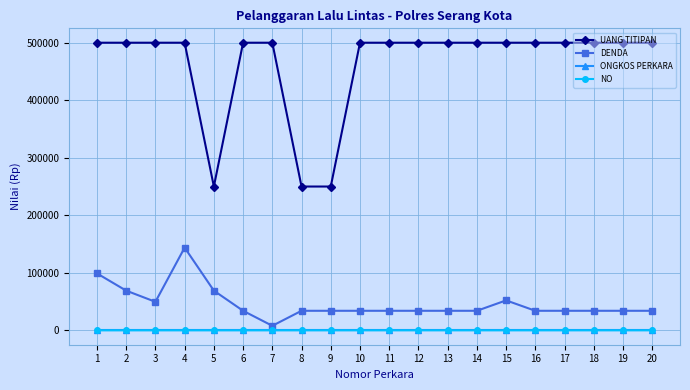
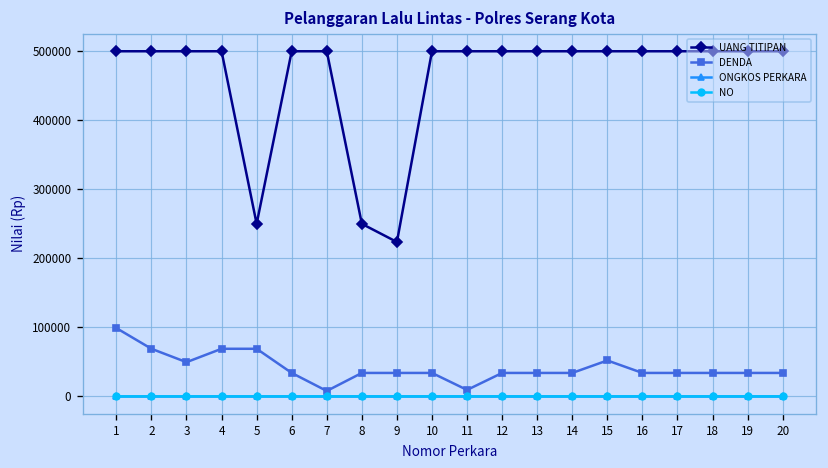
  {
    "UANG TITIPAN": {
      "1": 500000,
      "2": 500000,
      "3": 500000,
      "4": 500000,
      "5": 250000,
      "6": 500000,
      "7": 500000,
      "8": 250000,
-     "9": 250000,
+     "9": 220000,
      "10": 500000,
      "11": 500000,
      "12": 500000,
      "13": 500000,
      "14": 500000,
      "15": 500000,
      "16": 500000,
      "17": 500000
    },
    "DENDA": {
      "1": 100000,
      "2": 70000,
      "3": 50000,
-     "4": 140000,
+     "4": 70000,
      "5": 70000,
      "6": 30000,
      "7": 10000,
      "8": 30000,
      "9": 30000,
      "10": 30000,
-     "11": 30000,
+     "11": 10000,
      "12": 30000,
      "13": 30000,
      "14": 30000,
      "15": 50000,
      "16": 30000,
      "17": 30000,
      "18": 30000,
      "19": 30000,
      "20": 30000
    },
    "NO": {
      "1": 0,
      "2": 0,
      "3": 0,
      "4": 0,
      "5": 0,
      "6": 0,
      "7": 0,
      "8": 0,
      "9": 0,
      "10": 0,
      "11": 0,
      "12": 0,
      "13": 0,
      "14": 0,
      "15": 0,
      "16": 0,
      "17": 0,
      "18": 0,
      "19": 0,
      "20": 0
    }
  }
